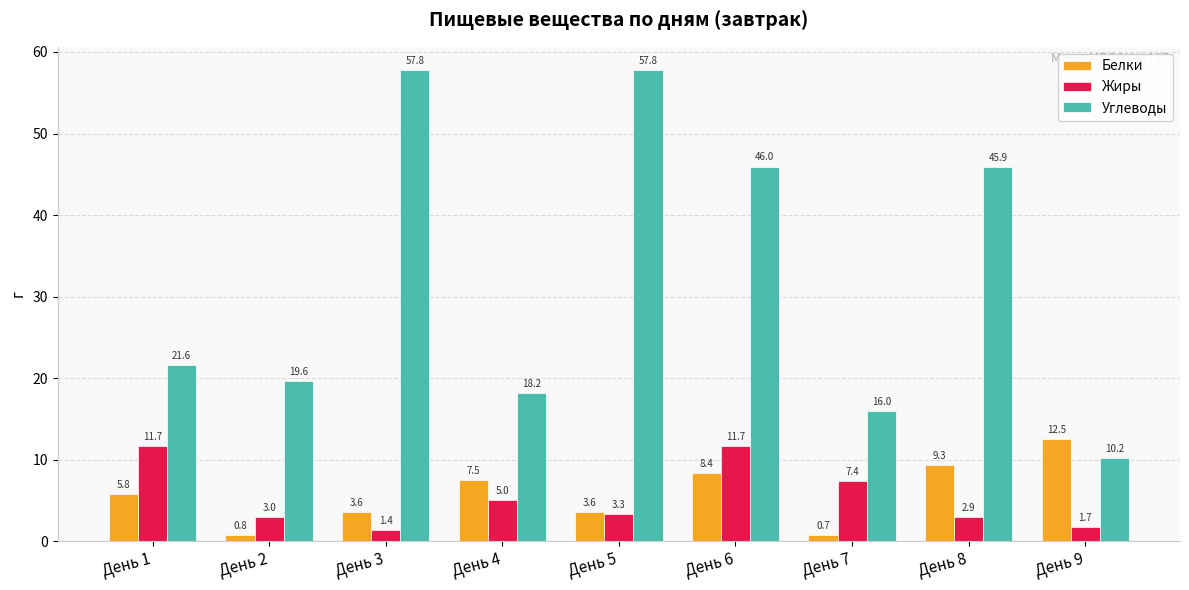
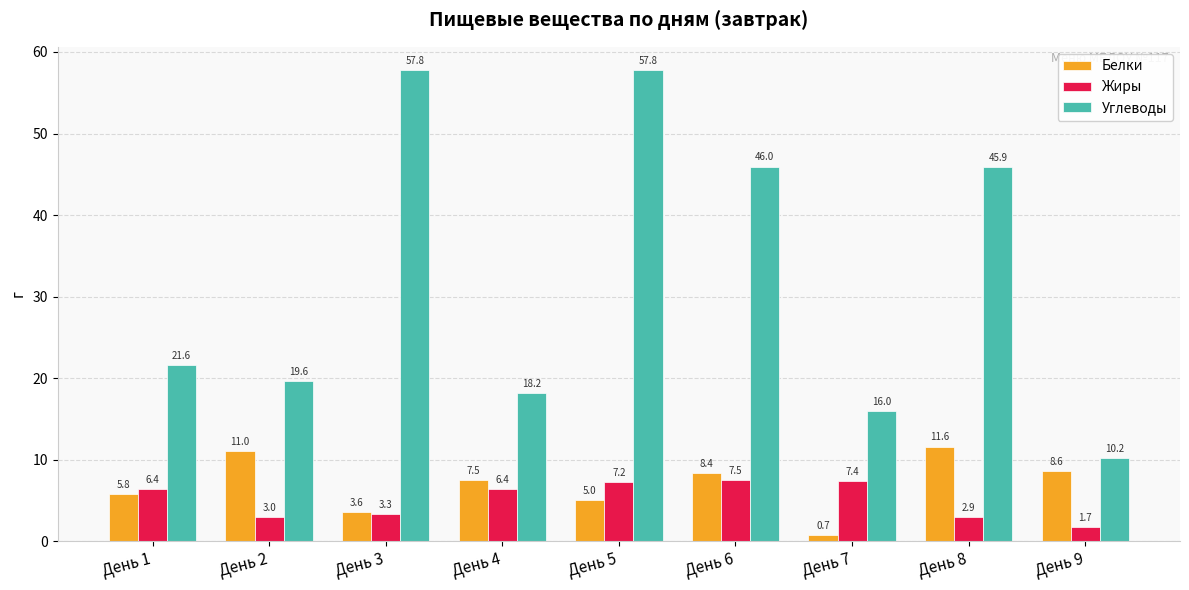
  {
    "Белки": {
      "День 1": 5.8,
-     "День 2": 0.8,
+     "День 2": 11.0,
      "День 3": 3.6,
      "День 4": 7.5,
-     "День 5": 3.6,
+     "День 5": 5.0,
      "День 6": 8.4,
      "День 7": 0.7,
-     "День 8": 9.3,
-     "День 9": 12.5
+     "День 8": 11.6,
+     "День 9": 8.6
    },
    "Жиры": {
-     "День 1": 11.7,
+     "День 1": 6.4,
      "День 2": 3.0,
-     "День 3": 1.4,
-     "День 4": 5.0,
-     "День 5": 3.3,
-     "День 6": 11.7,
+     "День 3": 3.3,
+     "День 4": 6.4,
+     "День 5": 7.2,
+     "День 6": 7.5,
      "День 7": 7.4,
      "День 8": 2.9,
      "День 9": 1.7
    },
    "Углеводы": {
      "День 1": 21.6,
      "День 2": 19.6,
      "День 3": 57.8,
      "День 4": 18.2,
      "День 5": 57.8,
      "День 6": 46.0,
      "День 7": 16.0,
      "День 8": 45.9,
      "День 9": 10.2
    }
  }
